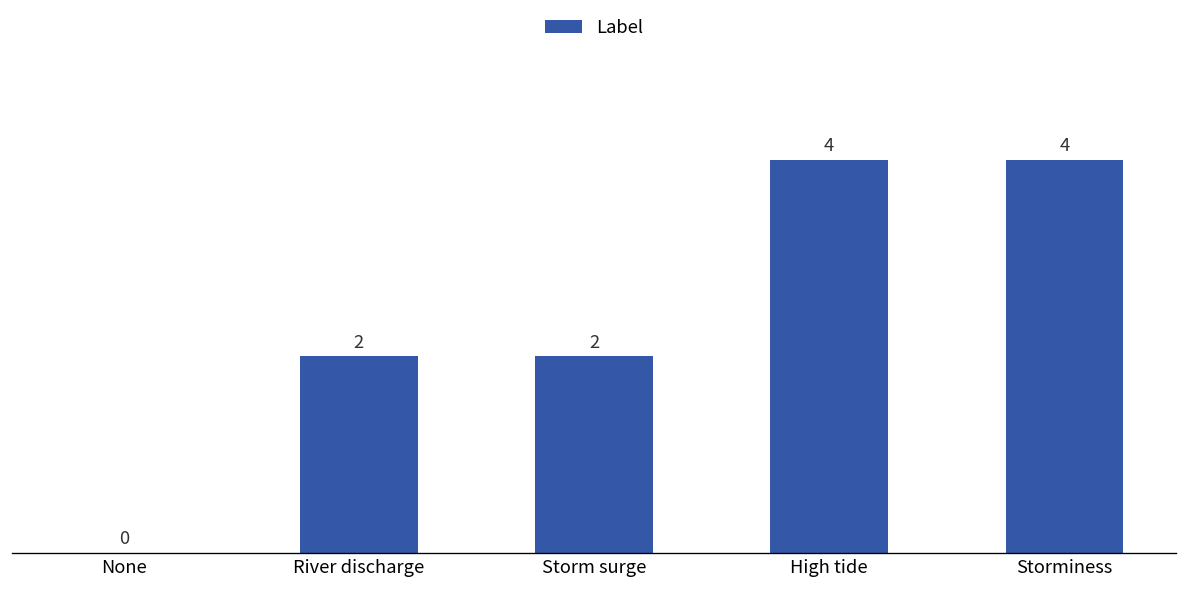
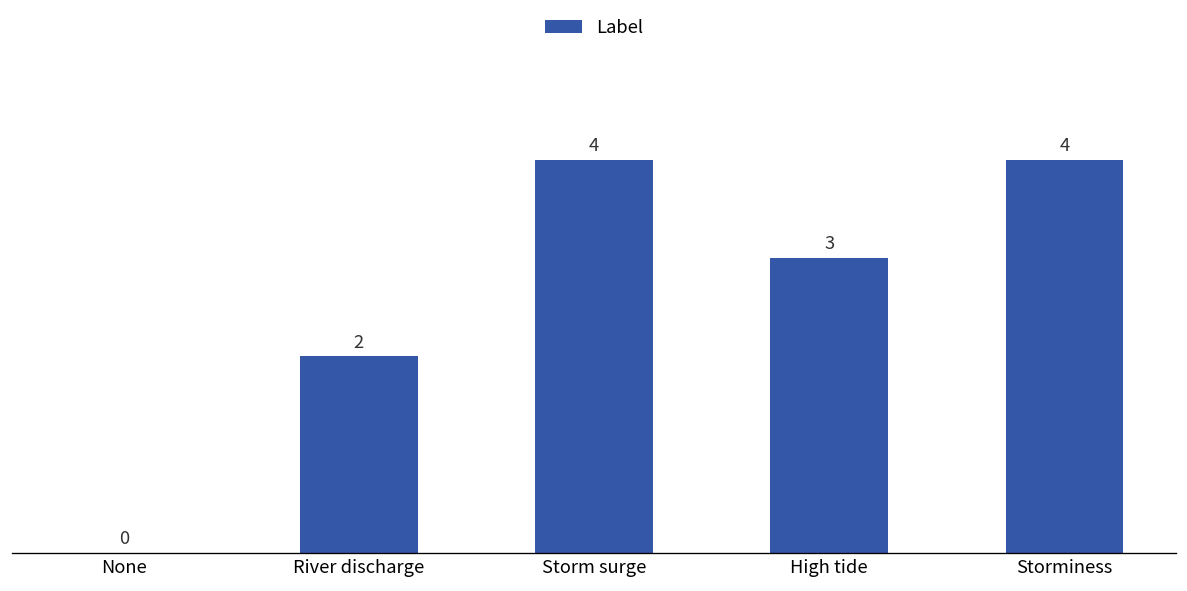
  {
    "None": 0,
    "River discharge": 2,
-   "Storm surge": 2,
-   "High tide": 4,
+   "Storm surge": 4,
+   "High tide": 3,
    "Storminess": 4
  }
